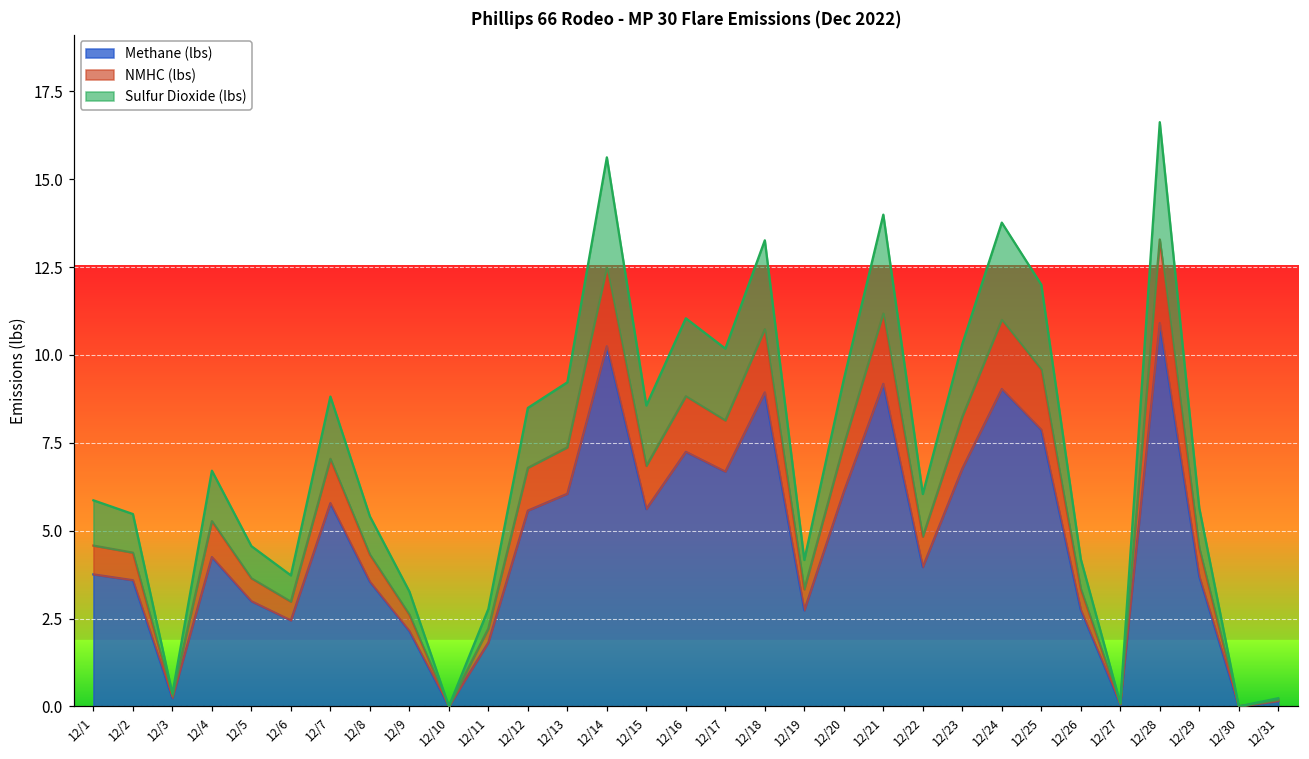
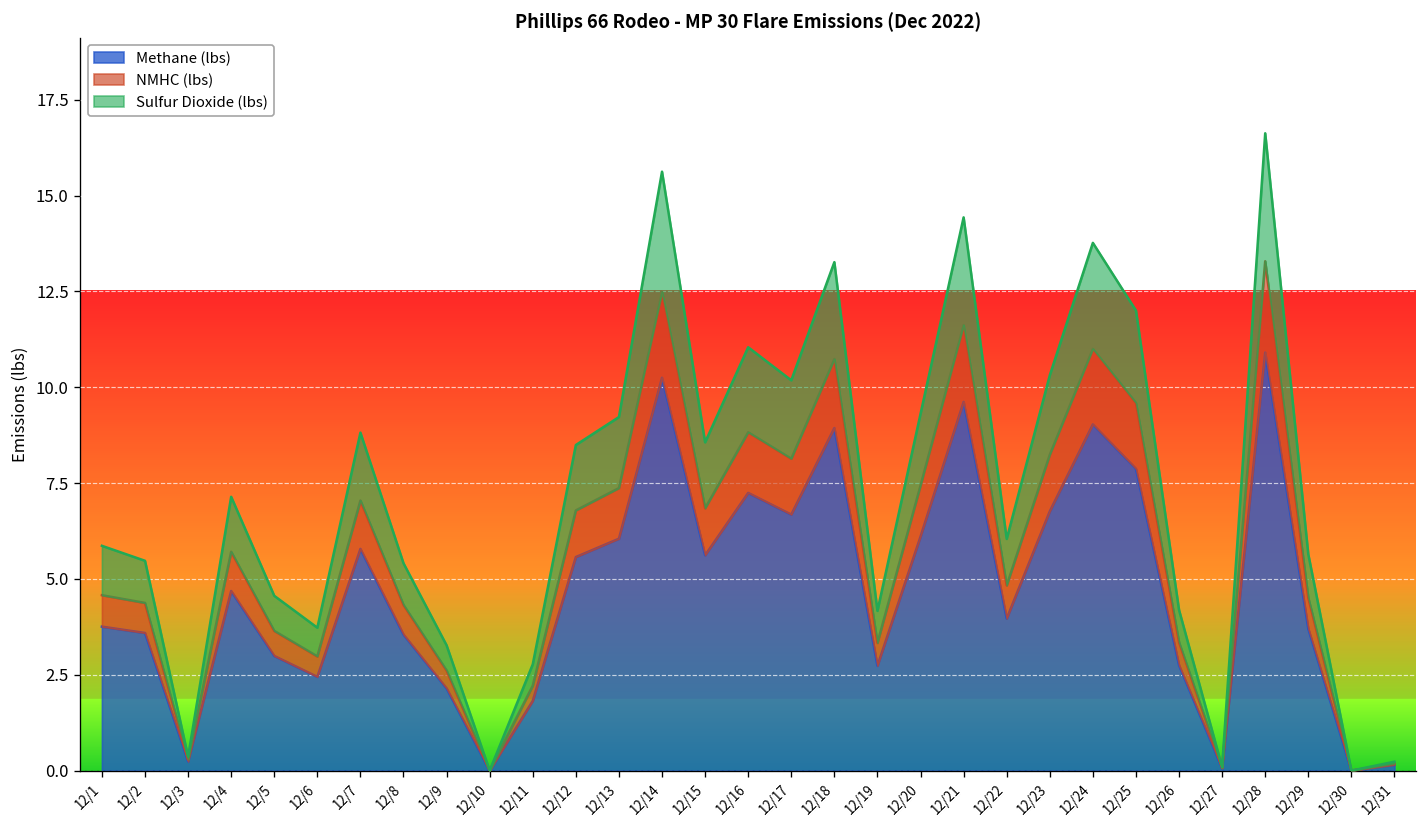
  {
    "Methane (lbs)": {
      "12/1": 3.8,
      "12/2": 3.6,
-     "12/4": 4.2,
+     "12/4": 4.7,
      "12/5": 3.0,
      "12/6": 2.4,
      "12/7": 5.8,
      "12/8": 3.5,
      "12/9": 2.1,
      "12/11": 1.8,
      "12/12": 5.6,
      "12/13": 6.0,
      "12/14": 10.2,
      "12/15": 5.6,
      "12/16": 7.2,
      "12/17": 6.7,
      "12/18": 8.9,
      "12/19": 2.7,
      "12/20": 6.1,
-     "12/21": 9.2,
+     "12/21": 9.6,
      "12/22": 4.0,
      "12/23": 6.8,
      "12/24": 9.0,
      "12/25": 7.9,
      "12/26": 2.7,
      "12/28": 10.9,
      "12/29": 3.7
    },
    "NMHC (lbs)": {
      "12/1": 0.8,
      "12/2": 0.8,
      "12/4": 1.0,
      "12/5": 0.7,
      "12/6": 0.5,
      "12/7": 1.3,
      "12/8": 0.8,
      "12/9": 0.5,
      "12/11": 0.4,
      "12/12": 1.2,
      "12/13": 1.3,
      "12/14": 2.2,
      "12/15": 1.2,
      "12/16": 1.6,
      "12/17": 1.5,
      "12/18": 1.8,
      "12/19": 0.6,
      "12/20": 1.3,
      "12/21": 2.0,
      "12/22": 0.9,
      "12/23": 1.5,
      "12/24": 2.0,
      "12/25": 1.7,
      "12/26": 0.6,
      "12/28": 2.4,
      "12/29": 0.8
    },
    "Sulfur Dioxide (lbs)": {
      "12/1": 1.3,
      "12/2": 1.1,
      "12/4": 1.4,
      "12/5": 0.9,
      "12/6": 0.7,
      "12/7": 1.8,
      "12/8": 1.1,
      "12/9": 0.7,
      "12/11": 0.6,
      "12/12": 1.7,
      "12/13": 1.9,
      "12/14": 3.1,
      "12/15": 1.7,
      "12/16": 2.2,
      "12/17": 2.0,
      "12/18": 2.5,
      "12/19": 0.8,
      "12/20": 1.9,
      "12/21": 2.8,
      "12/22": 1.2,
      "12/23": 2.1,
      "12/24": 2.8,
      "12/25": 2.4,
      "12/26": 0.8,
      "12/28": 3.3,
      "12/29": 1.1
    }
  }
